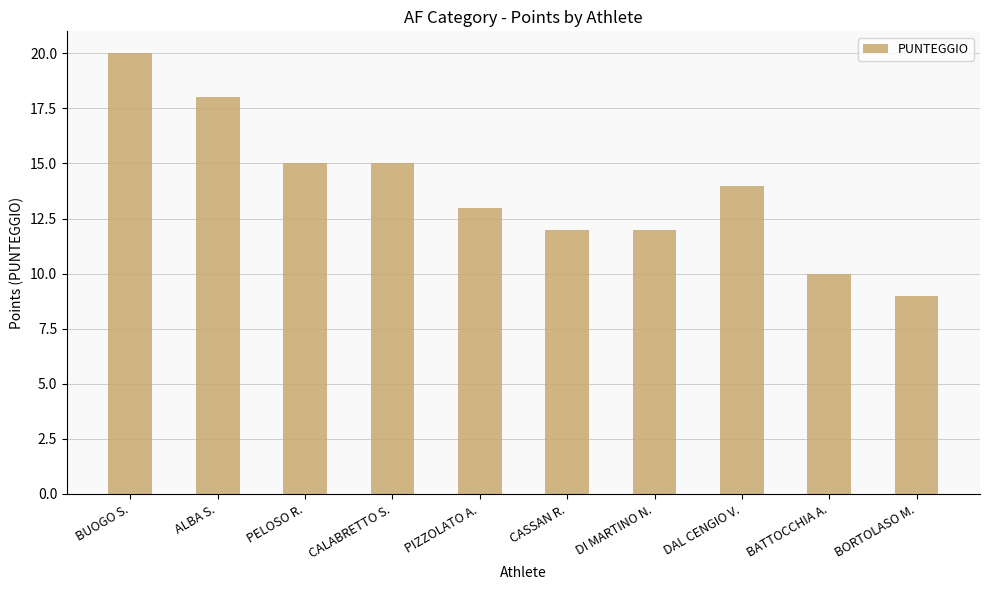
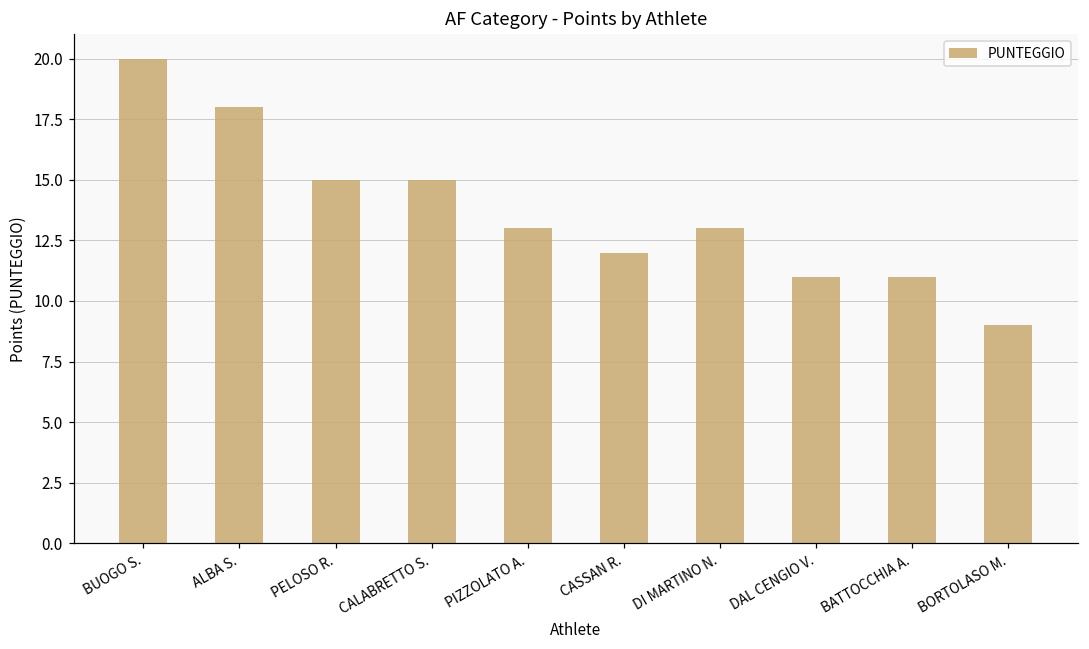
  {
    "BUOGO S.": 20,
    "ALBA S.": 18,
    "PELOSO R.": 15,
    "CALABRETTO S.": 15,
    "PIZZOLATO A.": 13,
    "CASSAN R.": 12,
-   "DI MARTINO N.": 12,
-   "DAL CENGIO V.": 14,
-   "BATTOCCHIA A.": 10,
+   "DI MARTINO N.": 13,
+   "DAL CENGIO V.": 11,
+   "BATTOCCHIA A.": 11,
    "BORTOLASO M.": 9
  }
